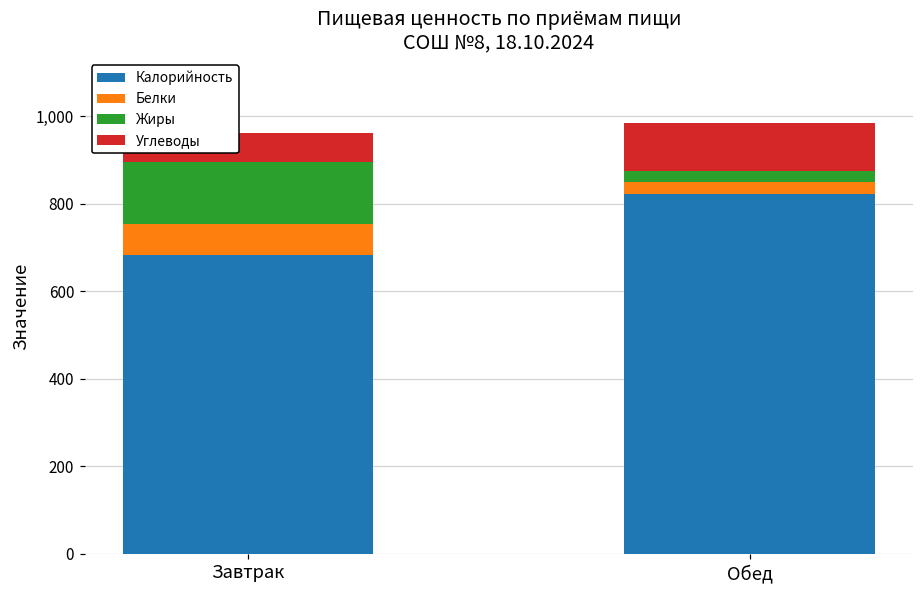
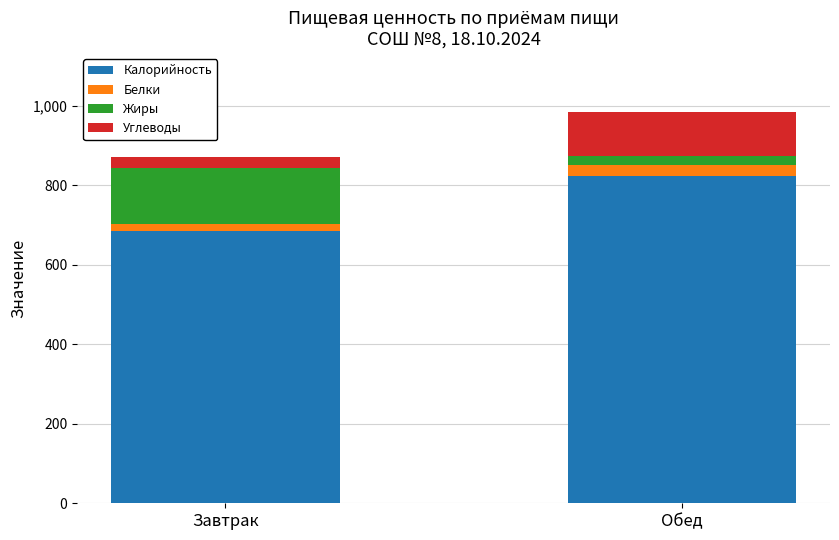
  {
    "Калорийность": {
      "Завтрак": 680,
      "Обед": 820
    },
    "Белки": {
-     "Завтрак": 70,
+     "Завтрак": 20,
      "Обед": 30
    },
    "Жиры": {
      "Завтрак": 140,
      "Обед": 20
    },
    "Углеводы": {
-     "Завтрак": 70,
+     "Завтрак": 30,
      "Обед": 110
    }
  }
